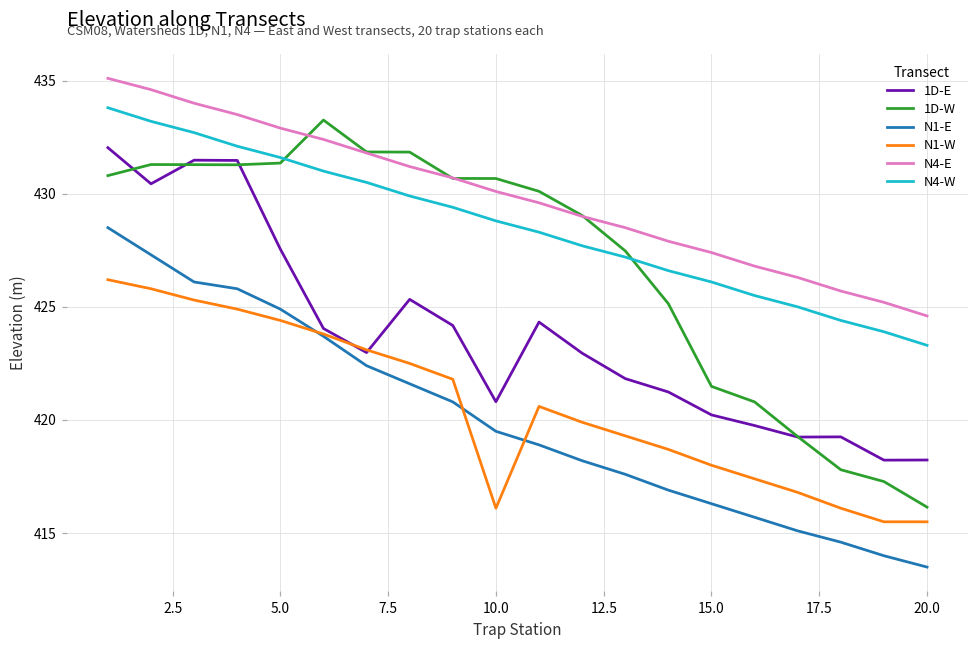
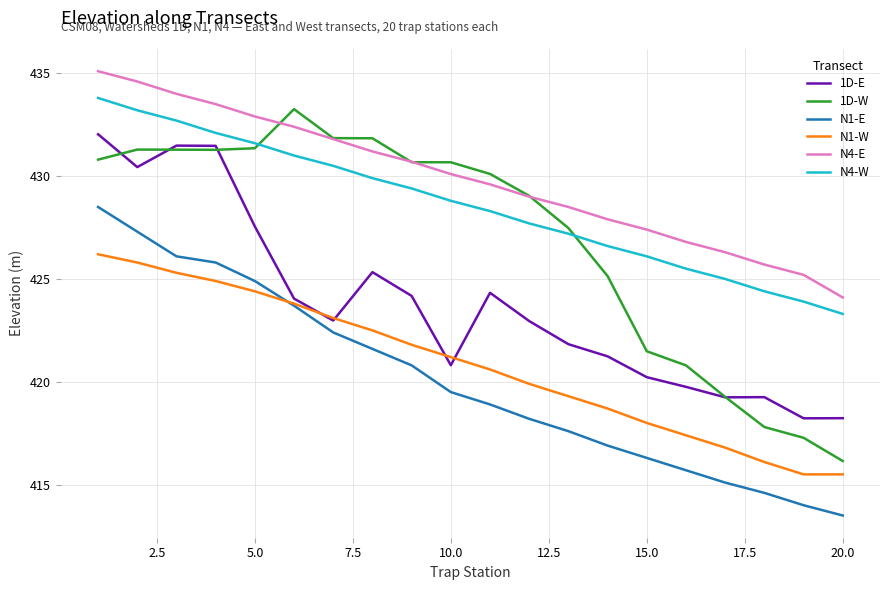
  {
    "1D-E": {
      "5.0": 427.6,
      "10.0": 420.8,
      "15.0": 420.2,
      "20.0": 418.2
    },
    "1D-W": {
      "5.0": 431.4,
      "10.0": 430.7,
      "15.0": 421.5,
      "20.0": 416.1
    },
    "N1-E": {
      "5.0": 424.9,
      "10.0": 419.5,
      "15.0": 416.3,
      "20.0": 413.5
    },
    "N1-W": {
      "5.0": 424.4,
-     "10.0": 416.1,
+     "10.0": 421.2,
      "15.0": 418.0,
      "20.0": 415.5
    },
    "N4-E": {
      "5.0": 432.9,
      "10.0": 430.1,
      "15.0": 427.4,
-     "20.0": 424.6
+     "20.0": 424.1
    },
    "N4-W": {
      "5.0": 431.6,
      "10.0": 428.8,
      "15.0": 426.1,
      "20.0": 423.3
    }
  }
